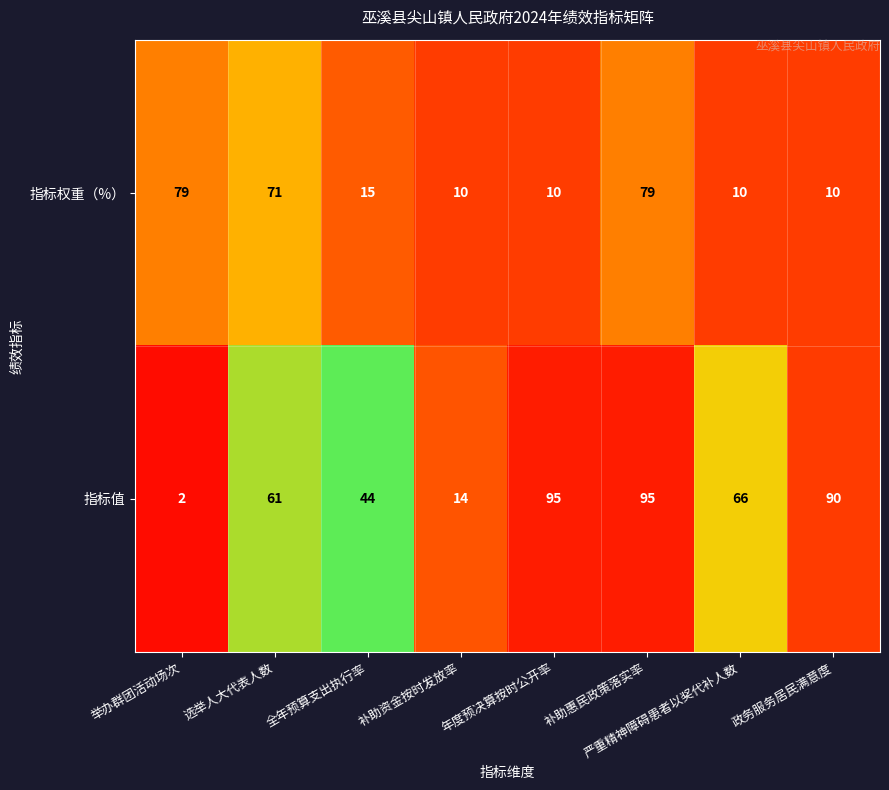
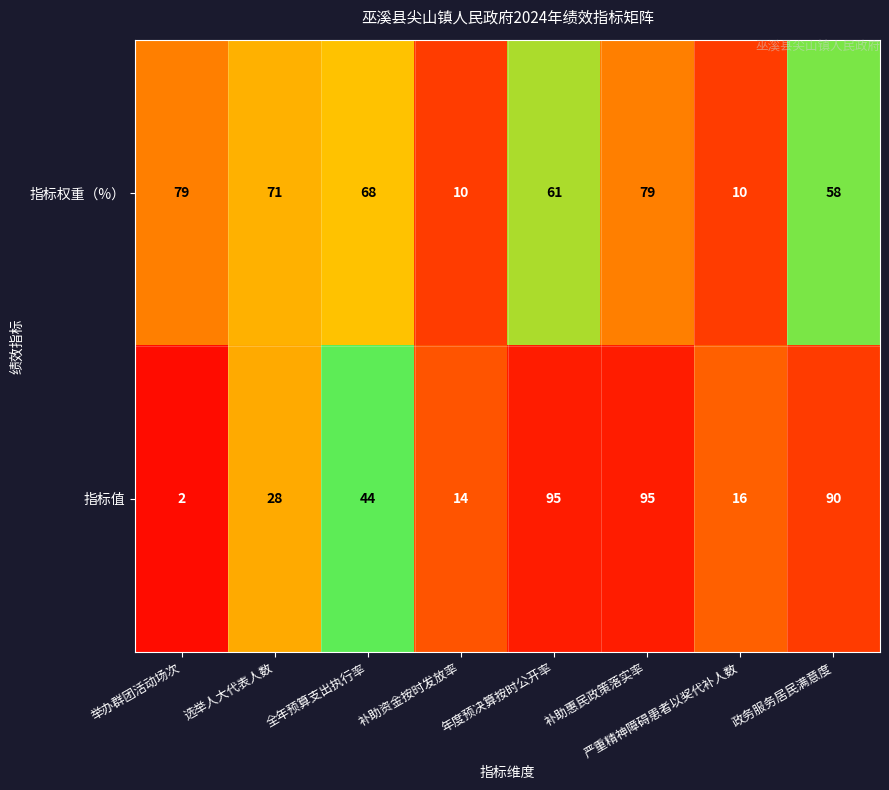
  {
    "指标权重（%）": {
      "举办群团活动场次": 79,
      "选举人大代表人数": 71,
-     "全年预算支出执行率": 15,
+     "全年预算支出执行率": 68,
      "补助资金按时发放率": 10,
-     "年度预决算按时公开率": 10,
+     "年度预决算按时公开率": 61,
      "补助惠民政策落实率": 79,
      "严重精神障碍患者以奖代补人数": 10,
-     "政务服务居民满意度": 10
+     "政务服务居民满意度": 58
    },
    "指标值": {
      "举办群团活动场次": 2,
-     "选举人大代表人数": 61,
+     "选举人大代表人数": 28,
      "全年预算支出执行率": 44,
      "补助资金按时发放率": 14,
      "年度预决算按时公开率": 95,
      "补助惠民政策落实率": 95,
-     "严重精神障碍患者以奖代补人数": 66,
+     "严重精神障碍患者以奖代补人数": 16,
      "政务服务居民满意度": 90
    }
  }
